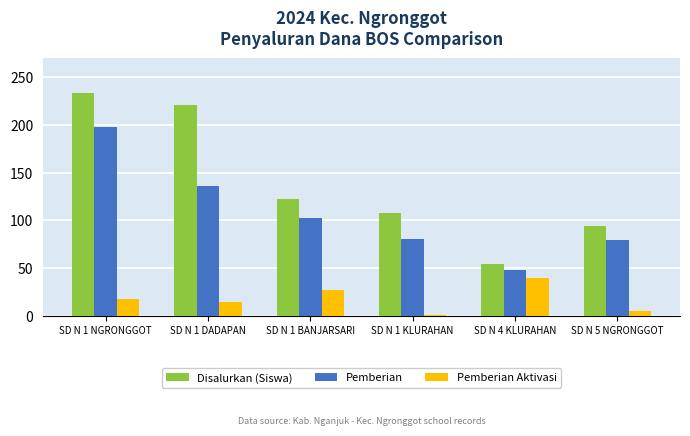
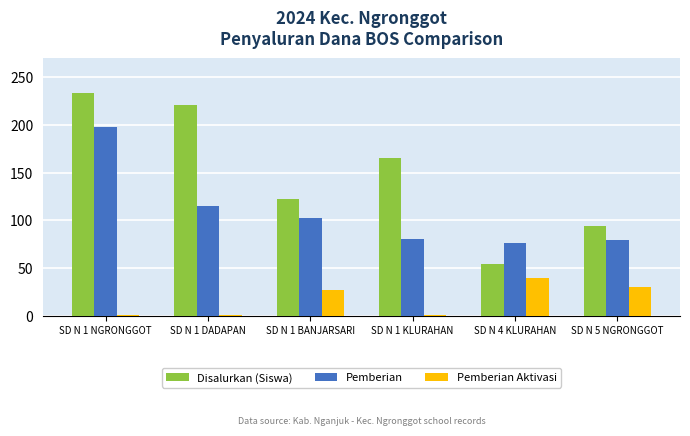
  {
    "Disalurkan (Siswa)": {
      "SD N 1 NGRONGGOT": 230,
      "SD N 1 DADAPAN": 220,
      "SD N 1 BANJARSARI": 120,
-     "SD N 1 KLURAHAN": 110,
+     "SD N 1 KLURAHAN": 170,
      "SD N 4 KLURAHAN": 50,
      "SD N 5 NGRONGGOT": 90
    },
    "Pemberian": {
      "SD N 1 NGRONGGOT": 200,
-     "SD N 1 DADAPAN": 140,
+     "SD N 1 DADAPAN": 120,
      "SD N 1 BANJARSARI": 100,
      "SD N 1 KLURAHAN": 80,
-     "SD N 4 KLURAHAN": 50,
+     "SD N 4 KLURAHAN": 80,
      "SD N 5 NGRONGGOT": 80
    },
    "Pemberian Aktivasi": {
-     "SD N 1 NGRONGGOT": 20,
-     "SD N 1 DADAPAN": 10,
+     "SD N 1 NGRONGGOT": 0,
+     "SD N 1 DADAPAN": 0,
      "SD N 1 BANJARSARI": 30,
      "SD N 4 KLURAHAN": 40,
-     "SD N 5 NGRONGGOT": 10
+     "SD N 5 NGRONGGOT": 30
    }
  }
